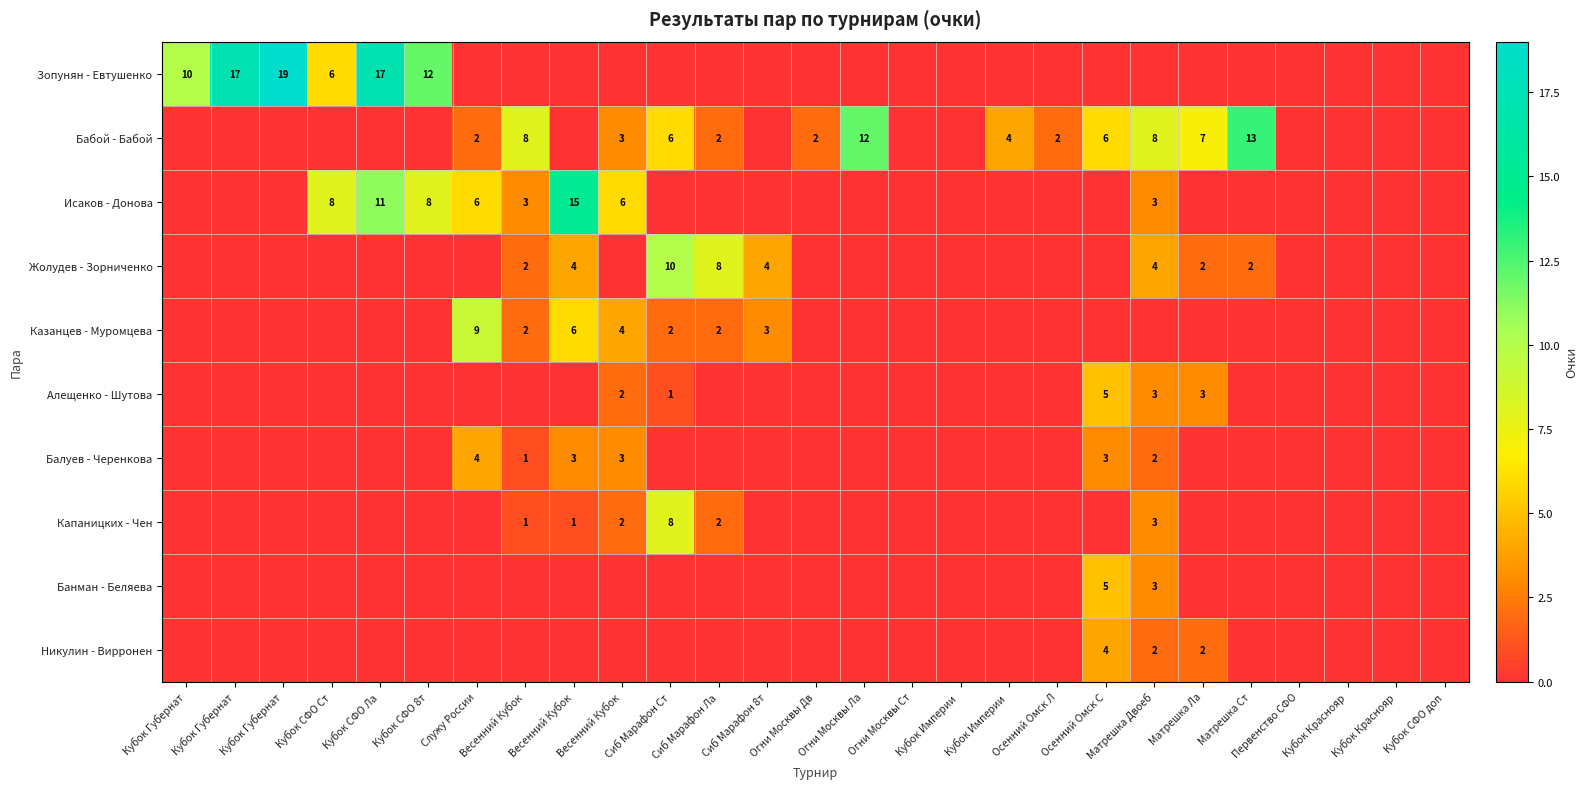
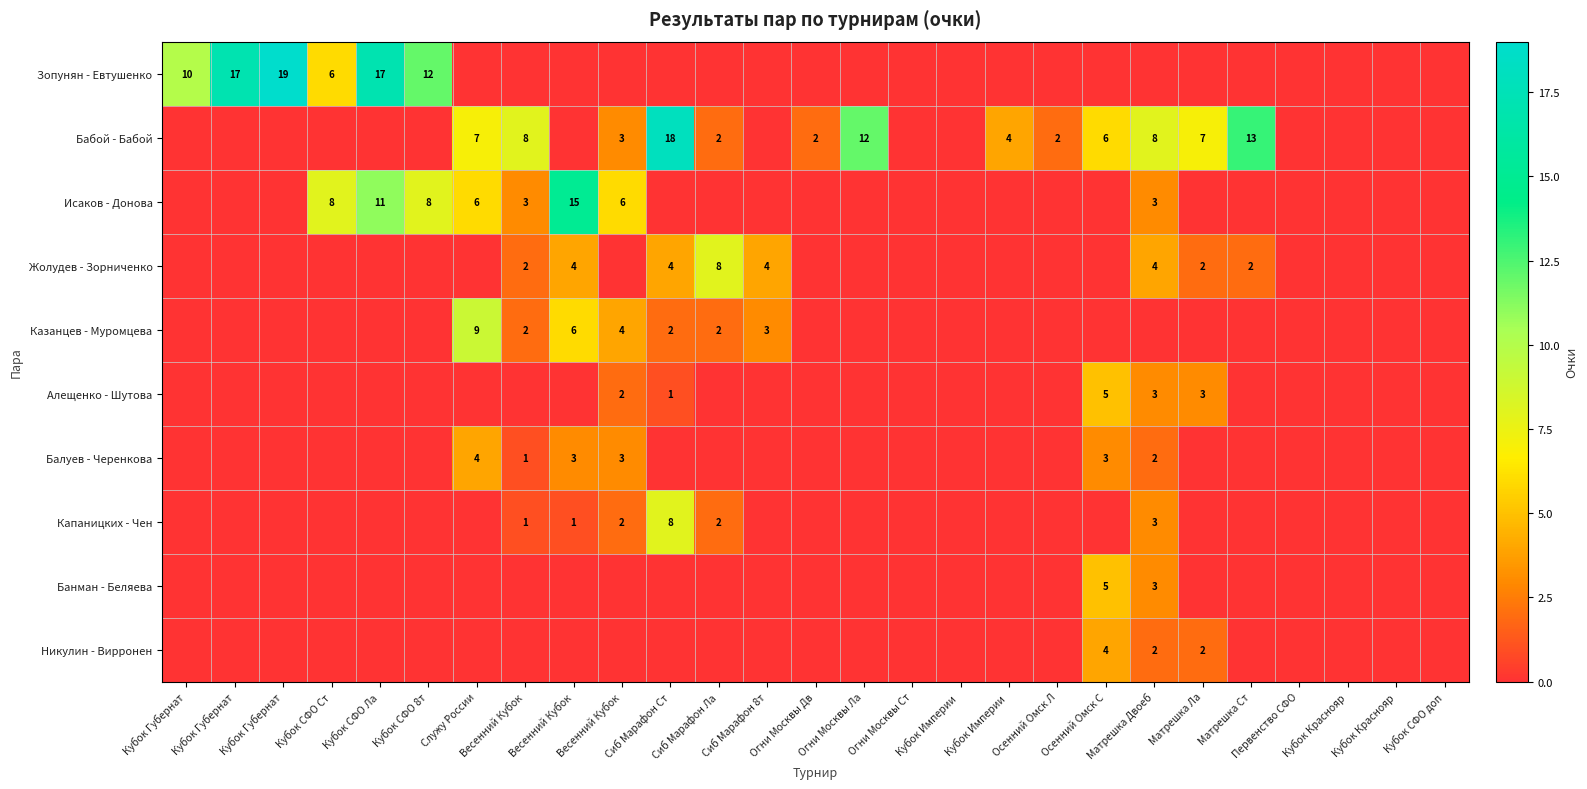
  {
    "Зопунян - Евтушенко": {
      "Кубок СФО Ст": 6,
      "Кубок СФО Ла": 17,
      "Кубок СФО 8т": 12
    },
    "Бабой - Бабой": {
-     "Служу России": 2,
-     "Сиб Марафон Ст": 6,
+     "Служу России": 7,
+     "Сиб Марафон Ст": 18,
      "Сиб Марафон Ла": 2,
      "Огни Москвы Дв": 2,
      "Огни Москвы Ла": 12,
      "Осенний Омск Л": 2,
      "Осенний Омск С": 6,
      "Матрешка Двоеб": 8,
      "Матрешка Ла": 7,
      "Матрешка Ст": 13
    },
    "Исаков - Донова": {
      "Кубок СФО Ст": 8,
      "Кубок СФО Ла": 11,
      "Кубок СФО 8т": 8,
      "Служу России": 6,
      "Матрешка Двоеб": 3
    },
    "Жолудев - Зорниченко": {
-     "Сиб Марафон Ст": 10,
+     "Сиб Марафон Ст": 4,
      "Сиб Марафон Ла": 8,
      "Сиб Марафон 8т": 4,
      "Матрешка Двоеб": 4,
      "Матрешка Ла": 2,
      "Матрешка Ст": 2
    },
    "Казанцев - Муромцева": {
      "Служу России": 9,
      "Сиб Марафон Ст": 2,
      "Сиб Марафон Ла": 2,
      "Сиб Марафон 8т": 3
    },
    "Алещенко - Шутова": {
      "Сиб Марафон Ст": 1,
      "Осенний Омск С": 5,
      "Матрешка Двоеб": 3,
      "Матрешка Ла": 3
    },
    "Балуев - Черенкова": {
      "Служу России": 4,
      "Осенний Омск С": 3,
      "Матрешка Двоеб": 2
    },
    "Капаницких - Чен": {
      "Сиб Марафон Ст": 8,
      "Сиб Марафон Ла": 2,
      "Матрешка Двоеб": 3
    },
    "Банман - Беляева": {
      "Осенний Омск С": 5,
      "Матрешка Двоеб": 3
    },
    "Никулин - Вирронен": {
      "Осенний Омск С": 4,
      "Матрешка Двоеб": 2,
      "Матрешка Ла": 2
    }
  }
